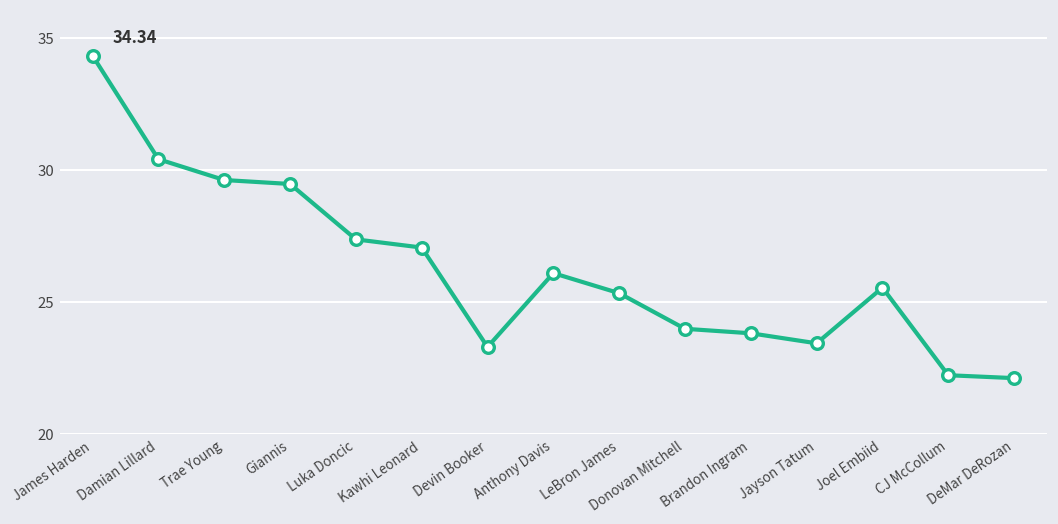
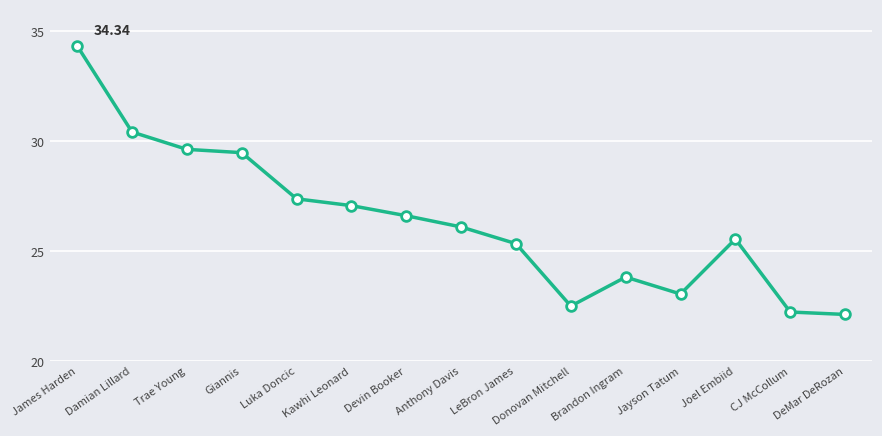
  {
    "Damian Lillard": 30.4,
    "Trae Young": 29.6,
    "Giannis": 29.5,
    "Luka Doncic": 27.4,
    "Kawhi Leonard": 27.1,
-   "Devin Booker": 23.3,
+   "Devin Booker": 26.6,
    "Anthony Davis": 26.1,
    "LeBron James": 25.3,
-   "Donovan Mitchell": 24.0,
+   "Donovan Mitchell": 22.5,
    "Brandon Ingram": 23.8,
-   "Jayson Tatum": 23.4,
+   "Jayson Tatum": 23.1,
    "Joel Embiid": 25.6,
    "CJ McCollum": 22.2,
    "DeMar DeRozan": 22.1
  }
